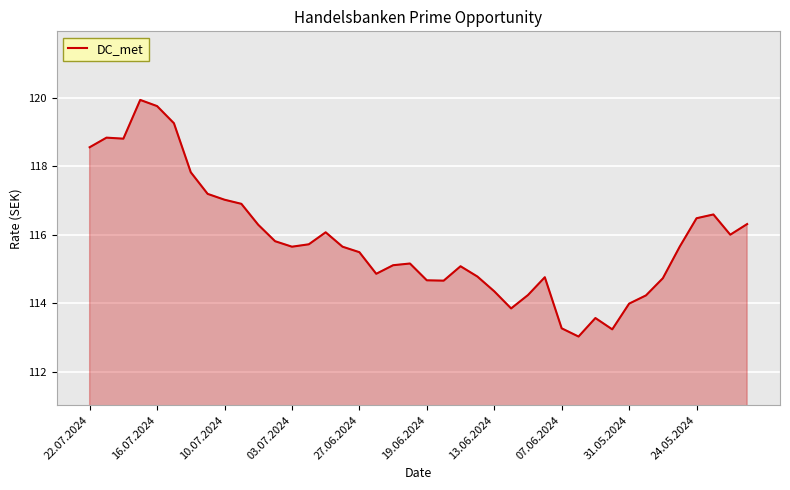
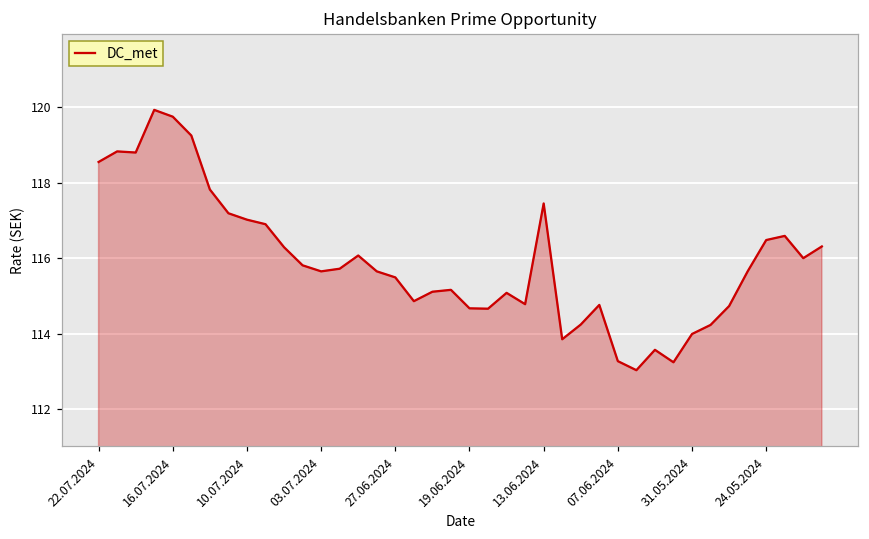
  {
    "22.07.2024": 118.6,
    "16.07.2024": 119.8,
    "10.07.2024": 117.0,
    "03.07.2024": 115.7,
    "27.06.2024": 115.5,
    "19.06.2024": 114.7,
-   "13.06.2024": 114.4,
+   "13.06.2024": 117.5,
    "07.06.2024": 113.3,
    "31.05.2024": 114.0,
    "24.05.2024": 116.5
  }
